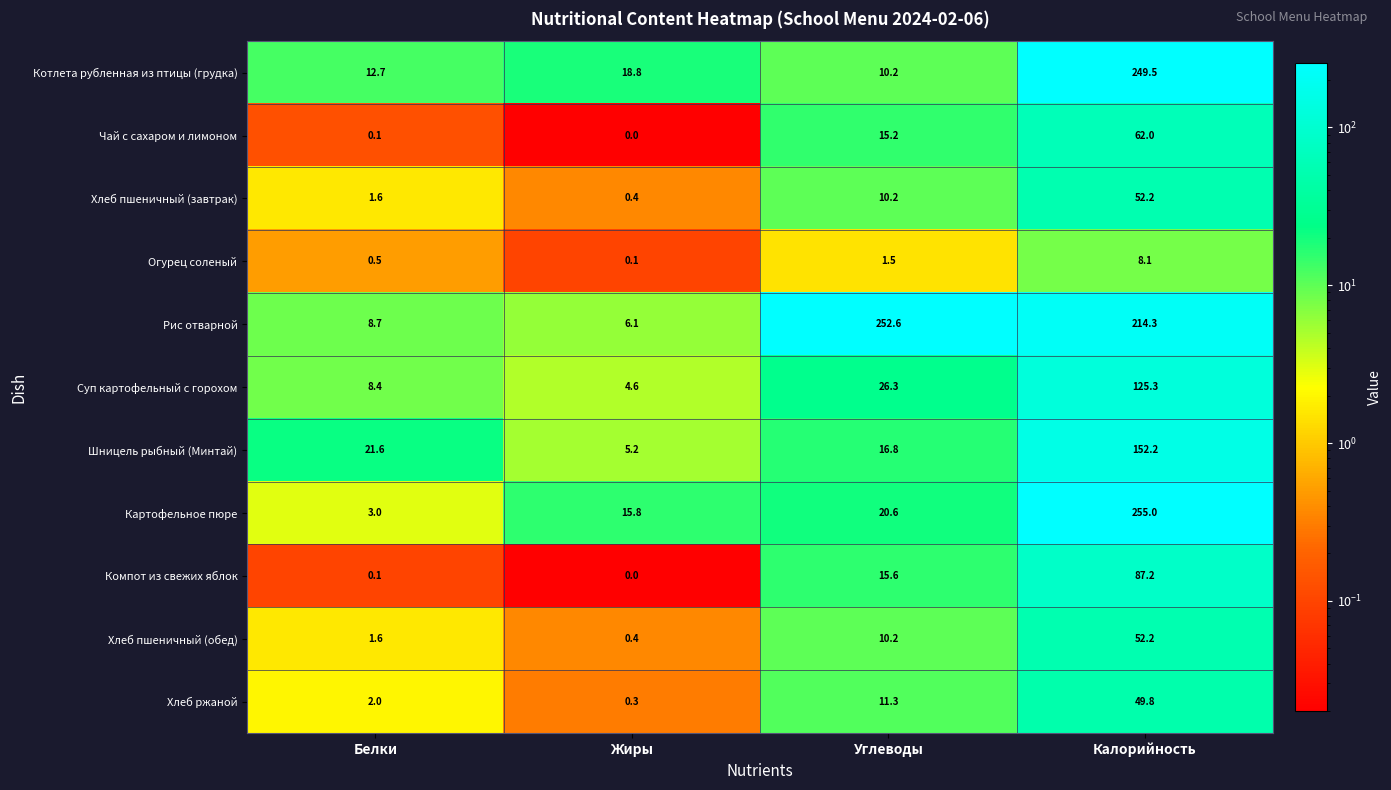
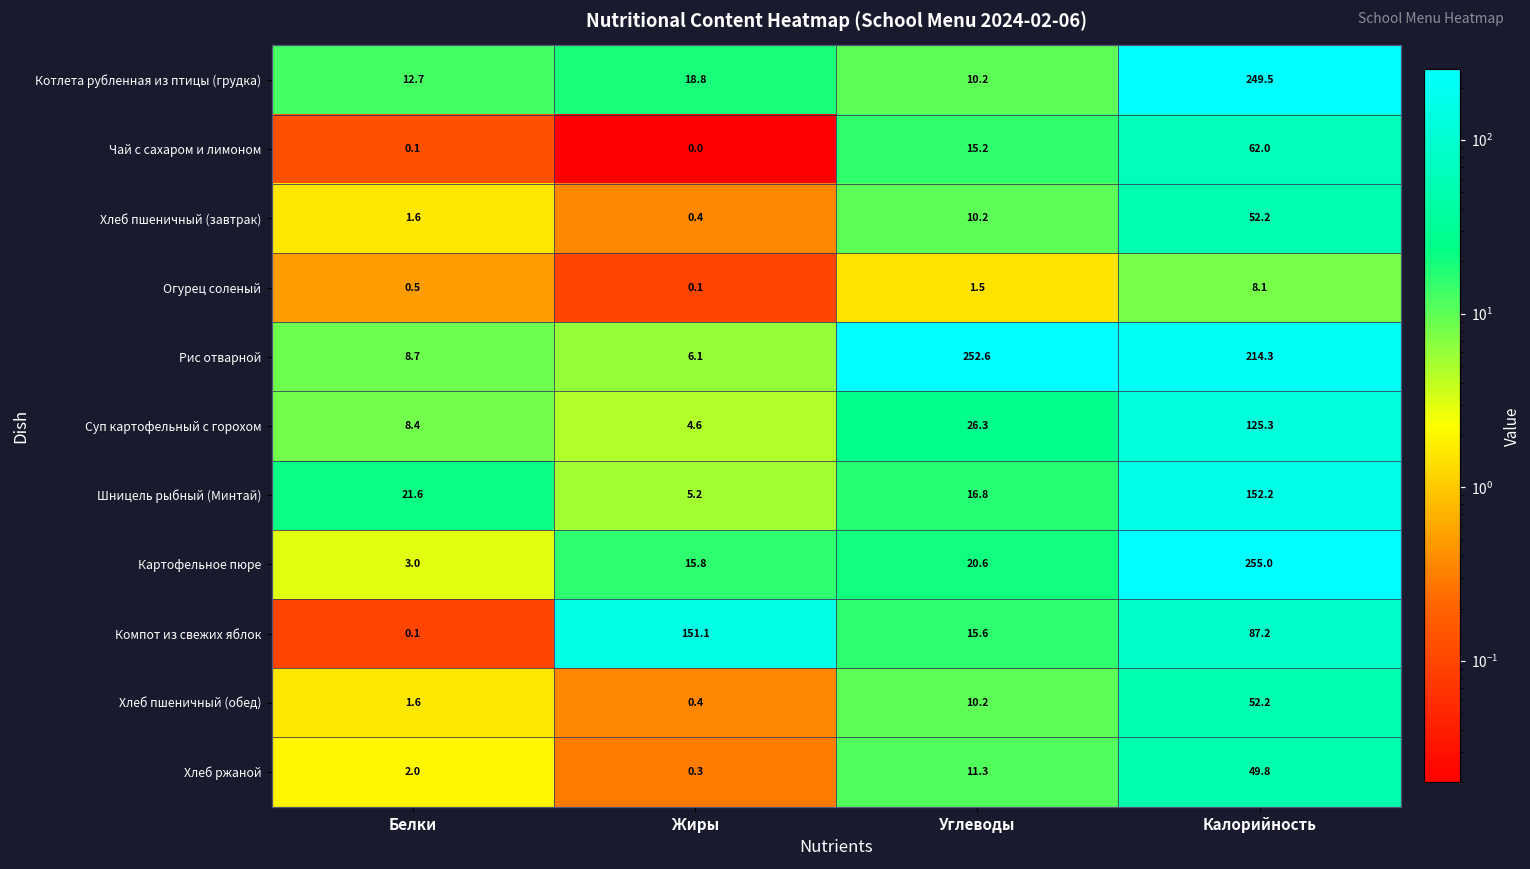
  {
    "Котлета рубленная из птицы (грудка)": {
      "Белки": 12.7,
      "Жиры": 18.8,
      "Углеводы": 10.2,
      "Калорийность": 249.5
    },
    "Чай с сахаром и лимоном": {
      "Белки": 0.1,
      "Жиры": 0.0,
      "Углеводы": 15.2,
      "Калорийность": 62.0
    },
    "Хлеб пшеничный (завтрак)": {
      "Белки": 1.6,
      "Жиры": 0.4,
      "Углеводы": 10.2,
      "Калорийность": 52.2
    },
    "Огурец соленый": {
      "Белки": 0.5,
      "Жиры": 0.1,
      "Углеводы": 1.5,
      "Калорийность": 8.1
    },
    "Рис отварной": {
      "Белки": 8.7,
      "Жиры": 6.1,
      "Углеводы": 252.6,
      "Калорийность": 214.3
    },
    "Суп картофельный с горохом": {
      "Белки": 8.4,
      "Жиры": 4.6,
      "Углеводы": 26.3,
      "Калорийность": 125.3
    },
    "Шницель рыбный (Минтай)": {
      "Белки": 21.6,
      "Жиры": 5.2,
      "Углеводы": 16.8,
      "Калорийность": 152.2
    },
    "Картофельное пюре": {
      "Белки": 3.0,
      "Жиры": 15.8,
      "Углеводы": 20.6,
      "Калорийность": 255.0
    },
    "Компот из свежих яблок": {
      "Белки": 0.1,
-     "Жиры": 0.0,
+     "Жиры": 151.1,
      "Углеводы": 15.6,
      "Калорийность": 87.2
    },
    "Хлеб пшеничный (обед)": {
      "Белки": 1.6,
      "Жиры": 0.4,
      "Углеводы": 10.2,
      "Калорийность": 52.2
    },
    "Хлеб ржаной": {
      "Белки": 2.0,
      "Жиры": 0.3,
      "Углеводы": 11.3,
      "Калорийность": 49.8
    }
  }
